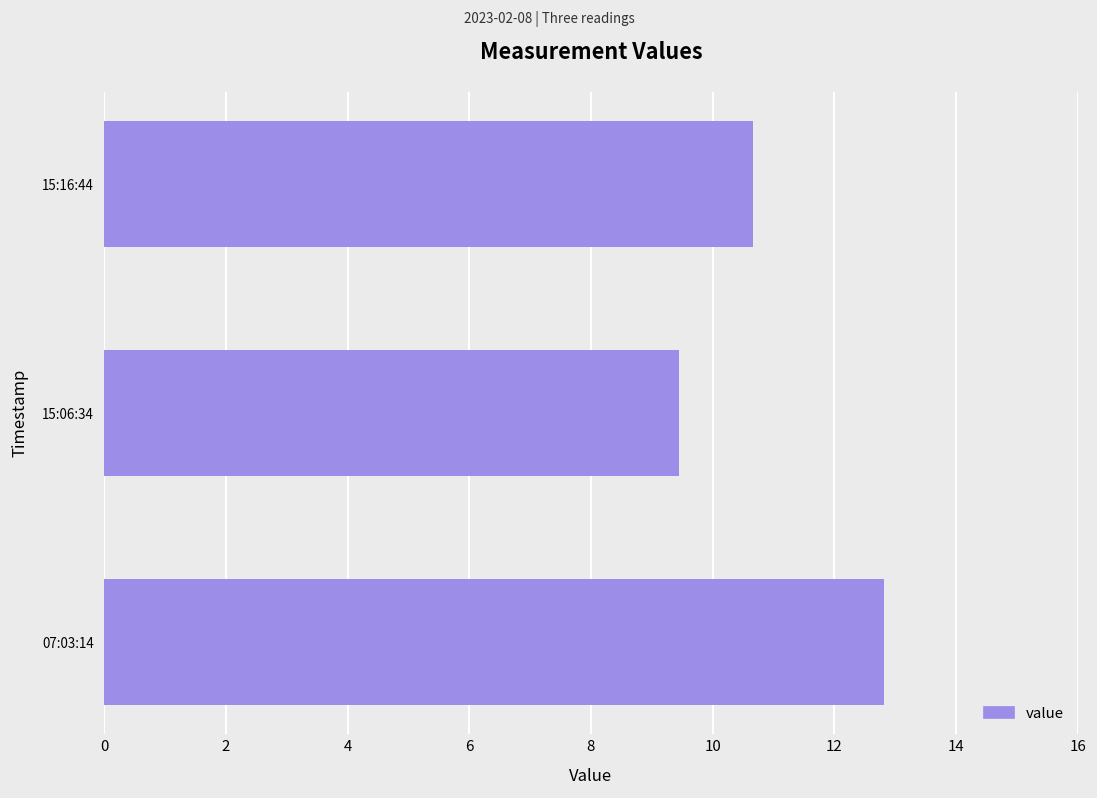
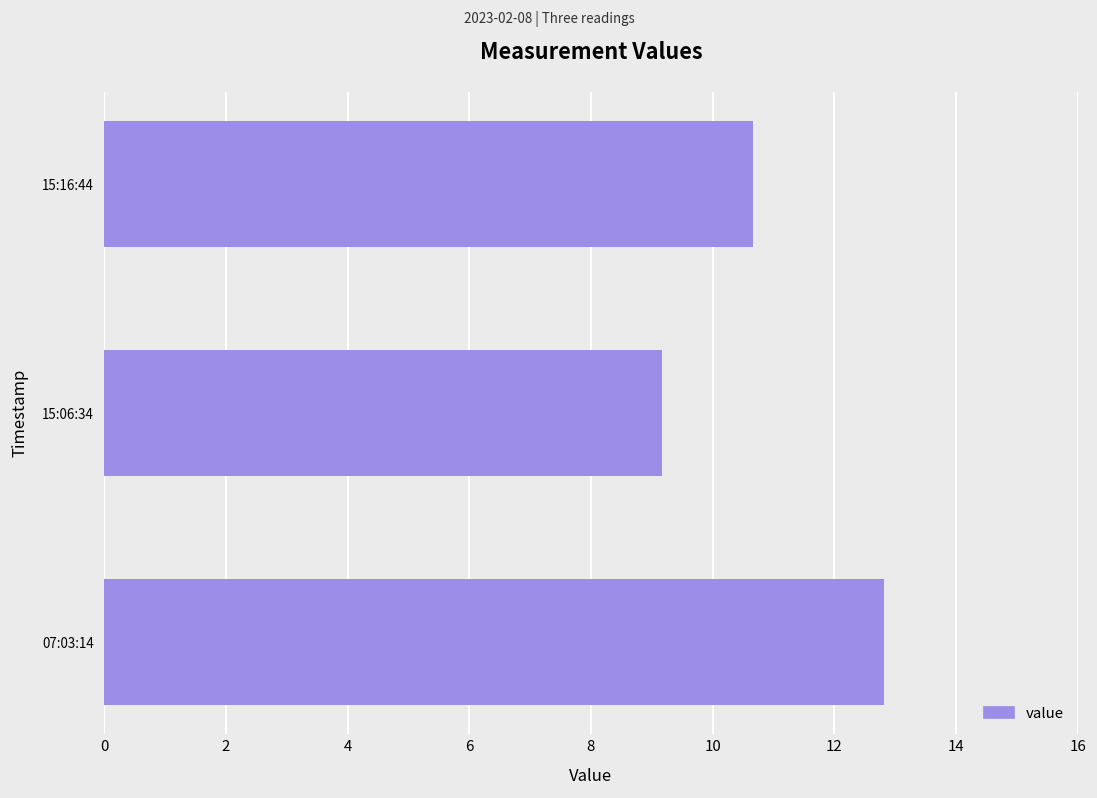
  {
    "15:16:44": 10.7,
-   "15:06:34": 9.5,
+   "15:06:34": 9.2,
    "07:03:14": 12.8
  }
